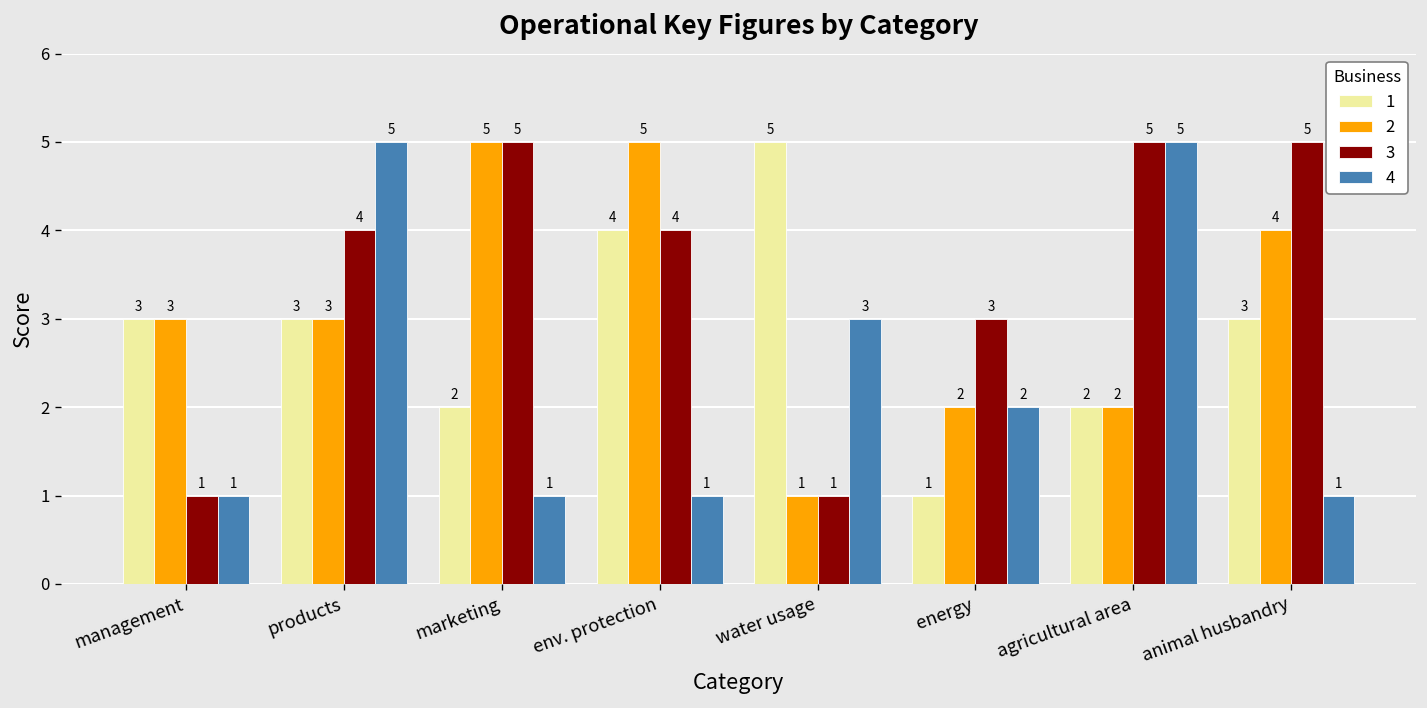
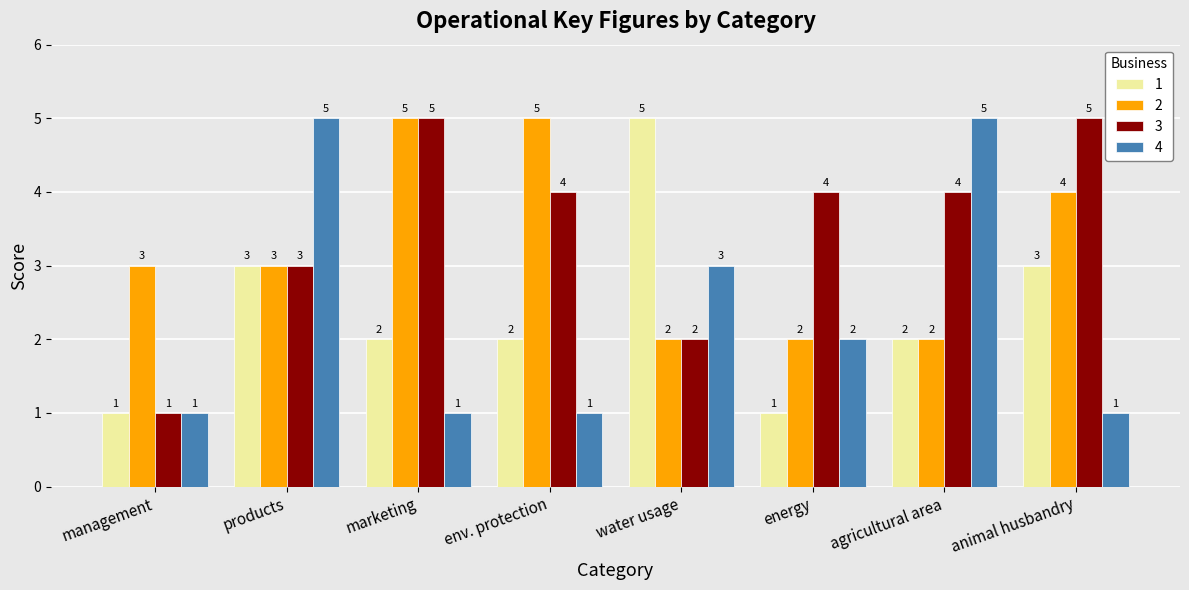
  {
    "1": {
-     "management": 3,
+     "management": 1,
      "products": 3,
      "marketing": 2,
-     "env. protection": 4,
+     "env. protection": 2,
      "water usage": 5,
      "energy": 1,
      "agricultural area": 2,
      "animal husbandry": 3
    },
    "2": {
      "management": 3,
      "products": 3,
      "marketing": 5,
      "env. protection": 5,
-     "water usage": 1,
+     "water usage": 2,
      "energy": 2,
      "agricultural area": 2,
      "animal husbandry": 4
    },
    "3": {
      "management": 1,
-     "products": 4,
+     "products": 3,
      "marketing": 5,
      "env. protection": 4,
-     "water usage": 1,
-     "energy": 3,
-     "agricultural area": 5,
+     "water usage": 2,
+     "energy": 4,
+     "agricultural area": 4,
      "animal husbandry": 5
    },
    "4": {
      "management": 1,
      "products": 5,
      "marketing": 1,
      "env. protection": 1,
      "water usage": 3,
      "energy": 2,
      "agricultural area": 5,
      "animal husbandry": 1
    }
  }
